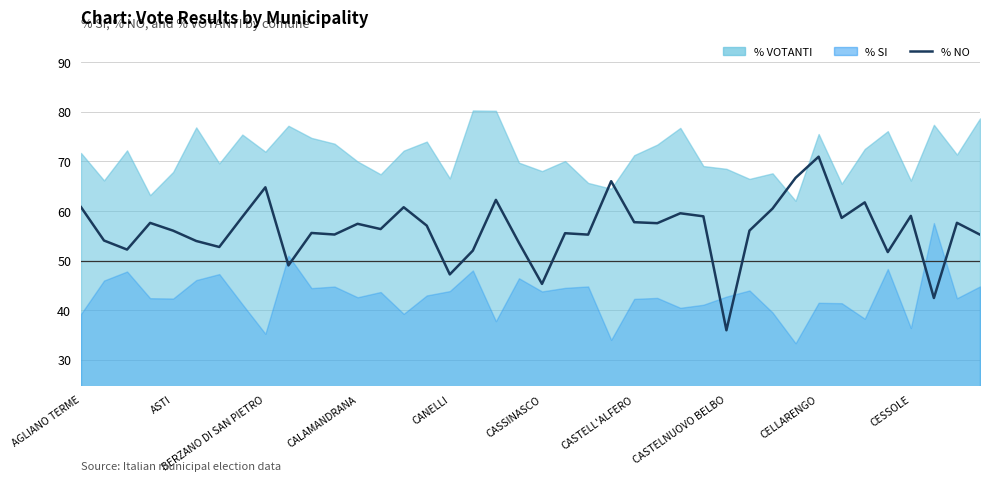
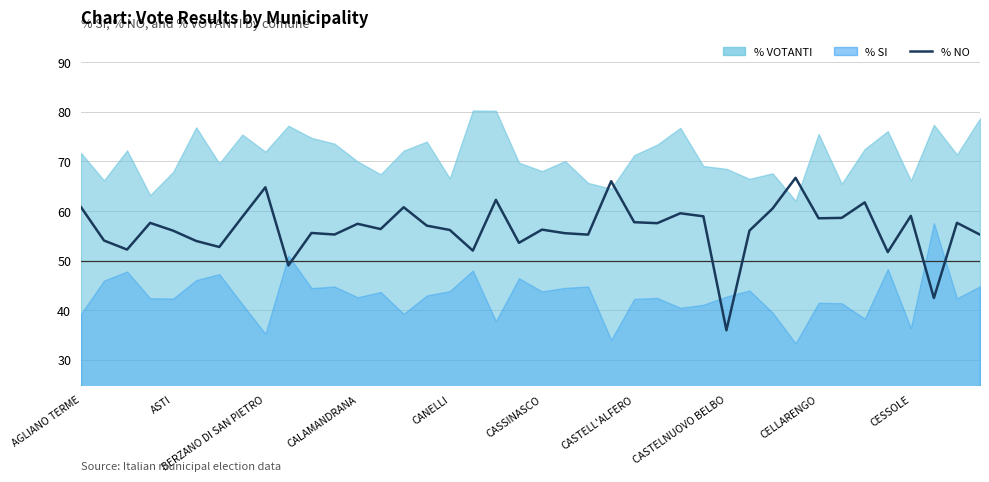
  {
    "% NO": {
      "AGLIANO TERME": 61,
      "ASTI": 56,
      "BERZANO DI SAN PIETRO": 65,
      "CALAMANDRANA": 57,
-     "CANELLI": 47,
-     "CASSINASCO": 45,
+     "CANELLI": 56,
+     "CASSINASCO": 56,
      "CASTELL'ALFERO": 58,
      "CASTELNUOVO BELBO": 36,
-     "CELLARENGO": 71,
+     "CELLARENGO": 59,
      "CESSOLE": 59
    }
  }
